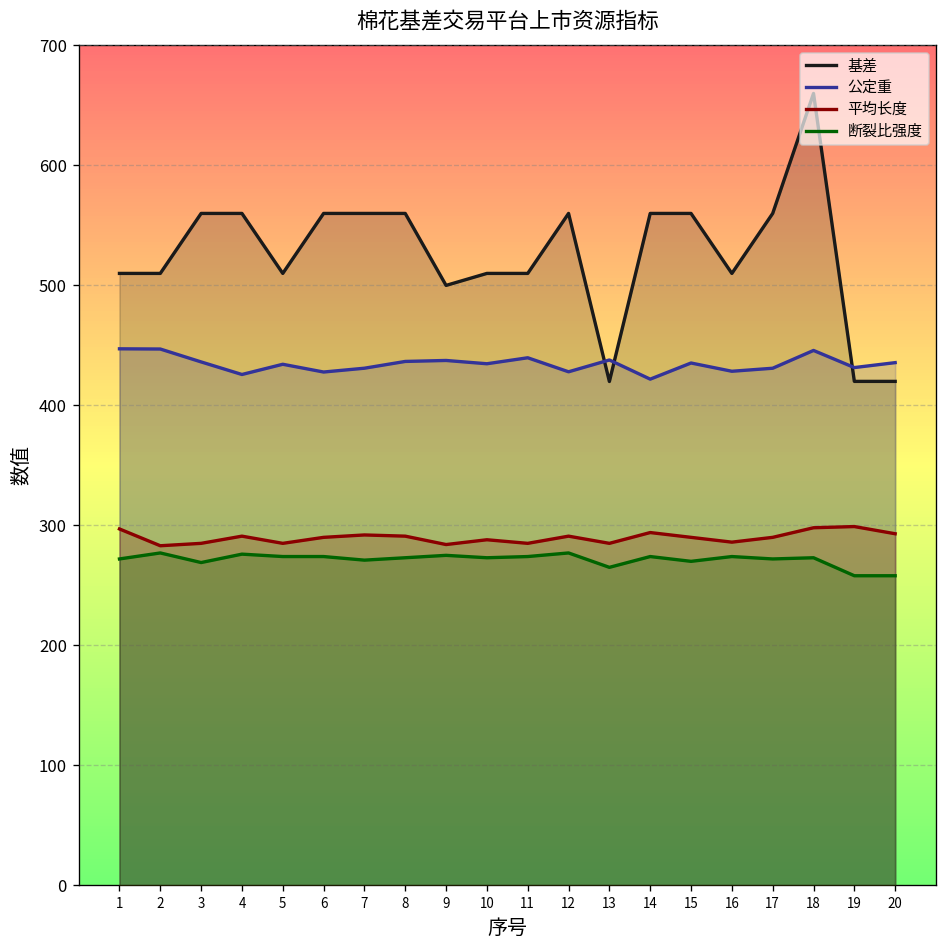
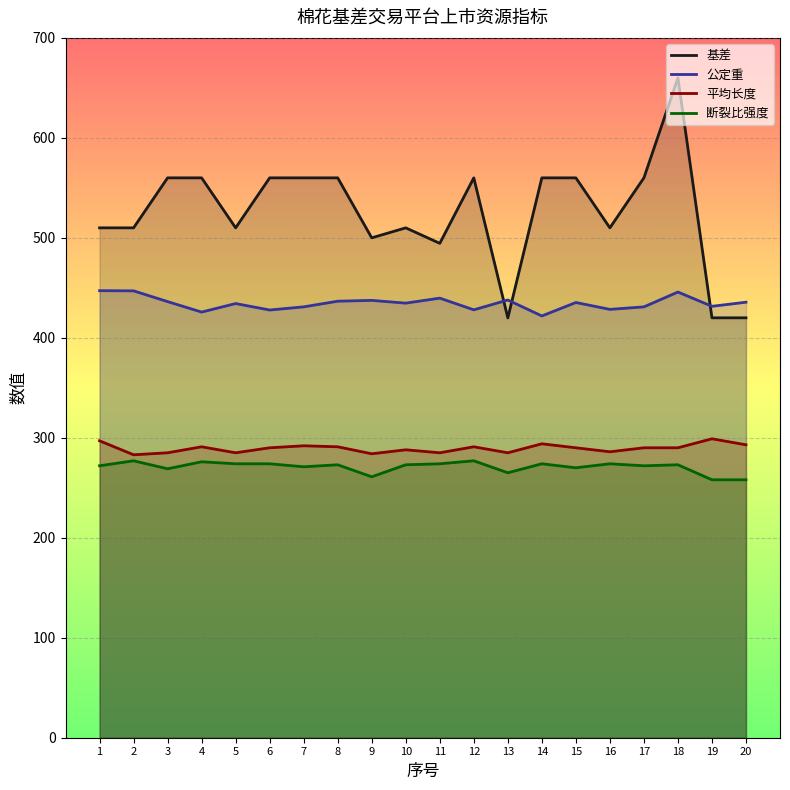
  {
    "基差": {
      "1": 510,
      "2": 510,
      "3": 560,
      "4": 560,
      "5": 510,
      "6": 560,
      "7": 560,
      "8": 560,
      "9": 500,
      "10": 510,
-     "11": 510,
+     "11": 490,
      "12": 560,
      "13": 420,
      "14": 560,
      "15": 560,
      "16": 510,
      "17": 560,
      "19": 420,
      "20": 420
    },
    "公定重": {
      "1": 450,
      "2": 450,
      "3": 440,
      "4": 430,
      "5": 430,
      "6": 430,
      "7": 430,
      "8": 440,
      "9": 440,
      "10": 430,
      "11": 440,
      "12": 430,
      "13": 440,
      "14": 420,
      "15": 440,
      "16": 430,
      "17": 430,
      "18": 450,
      "19": 430,
      "20": 440
    },
    "平均长度": {
      "1": 300,
      "2": 280,
      "3": 290,
      "4": 290,
      "5": 290,
      "6": 290,
      "7": 290,
      "8": 290,
      "9": 280,
      "10": 290,
      "11": 290,
      "12": 290,
      "13": 290,
      "14": 290,
      "15": 290,
      "16": 290,
      "17": 290,
-     "18": 300,
+     "18": 290,
      "19": 300,
      "20": 290
    },
    "断裂比强度": {
      "1": 270,
      "2": 280,
      "3": 270,
      "4": 280,
      "5": 270,
      "6": 270,
      "7": 270,
      "8": 270,
-     "9": 280,
+     "9": 260,
      "10": 270,
      "11": 270,
      "12": 280,
      "13": 270,
      "14": 270,
      "15": 270,
      "16": 270,
      "17": 270,
      "18": 270,
      "19": 260,
      "20": 260
    }
  }
